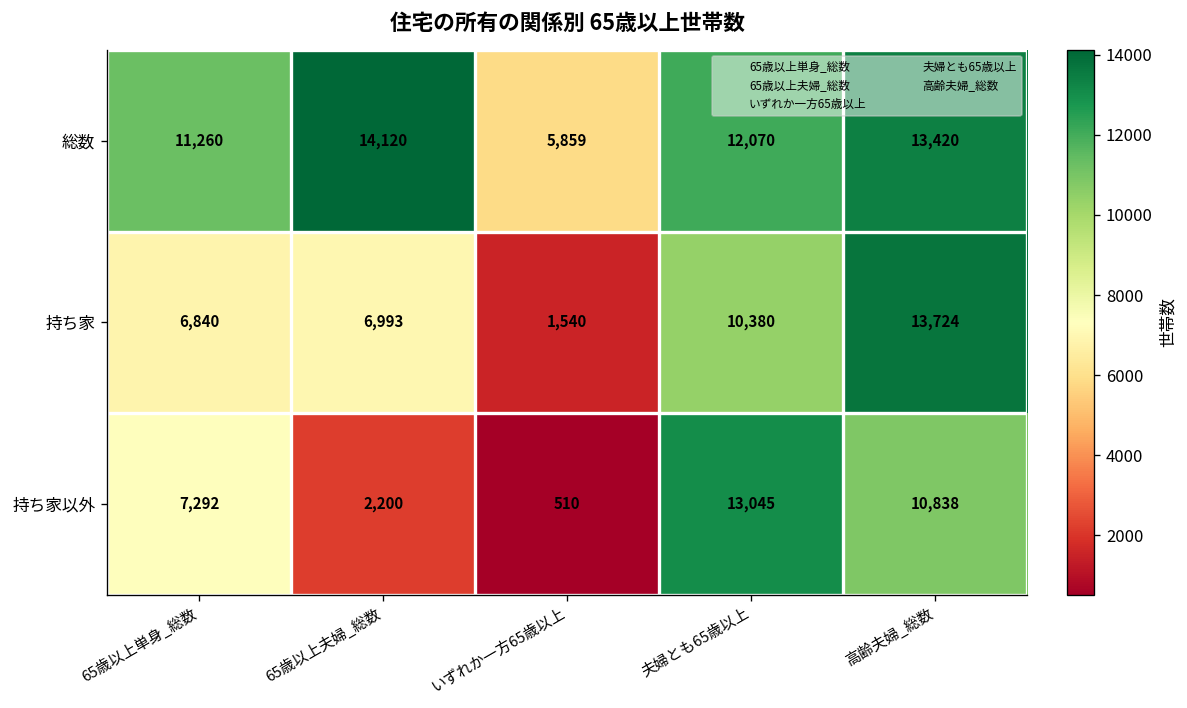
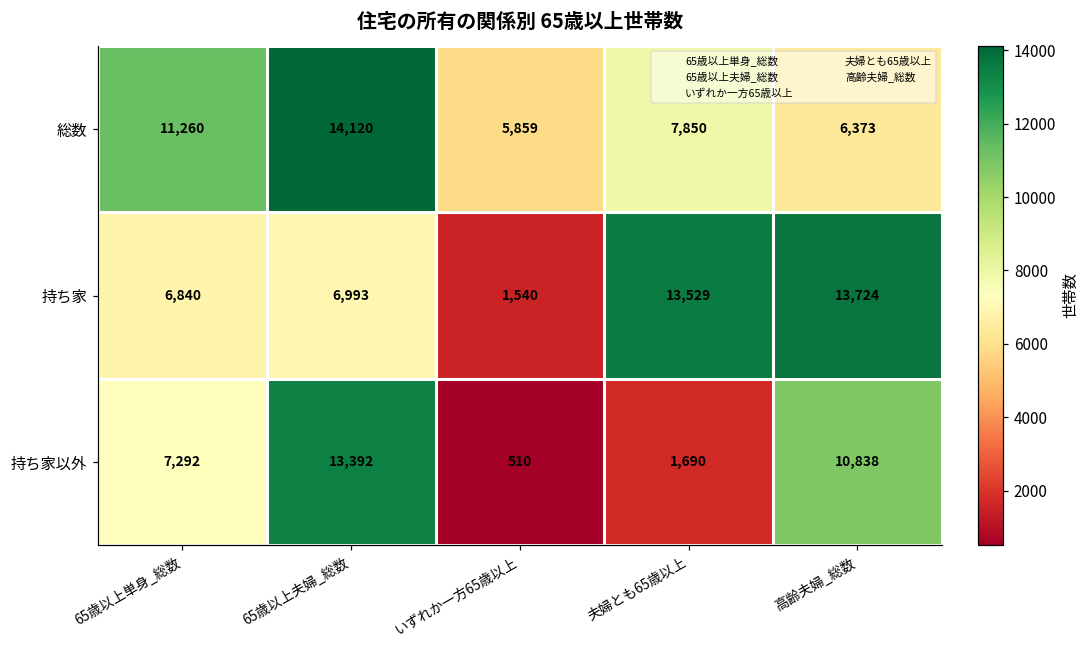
  {
    "総数": {
      "65歳以上単身_総数": "11,260",
      "65歳以上夫婦_総数": "14,120",
      "いずれか一方65歳以上": "5,859",
-     "夫婦とも65歳以上": "12,070",
-     "高齢夫婦_総数": "13,420"
+     "夫婦とも65歳以上": "7,850",
+     "高齢夫婦_総数": "6,373"
    },
    "持ち家": {
      "65歳以上単身_総数": "6,840",
      "65歳以上夫婦_総数": "6,993",
      "いずれか一方65歳以上": "1,540",
-     "夫婦とも65歳以上": "10,380",
+     "夫婦とも65歳以上": "13,529",
      "高齢夫婦_総数": "13,724"
    },
    "持ち家以外": {
      "65歳以上単身_総数": "7,292",
-     "65歳以上夫婦_総数": "2,200",
+     "65歳以上夫婦_総数": "13,392",
      "いずれか一方65歳以上": "510",
-     "夫婦とも65歳以上": "13,045",
+     "夫婦とも65歳以上": "1,690",
      "高齢夫婦_総数": "10,838"
    }
  }
